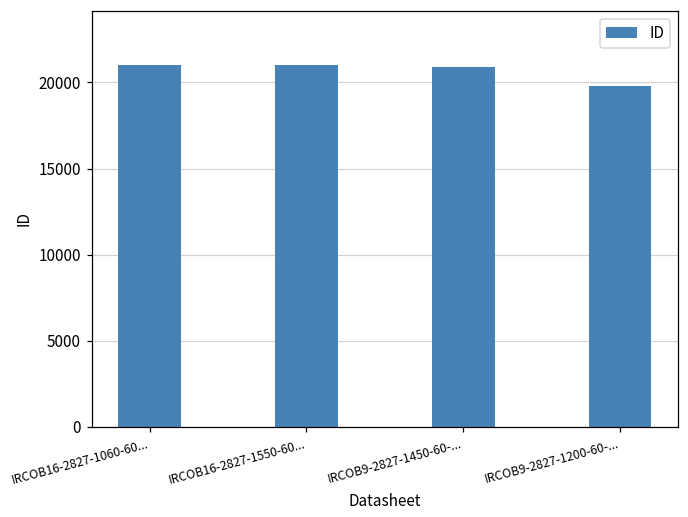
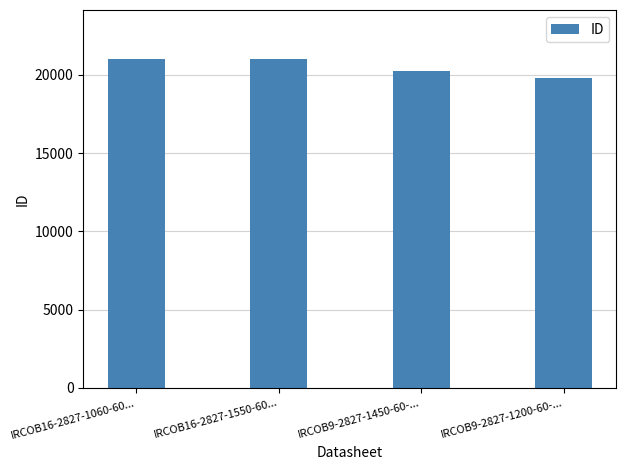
  {
    "IRCOB16-2827-1060-60...": 21000,
    "IRCOB16-2827-1550-60...": 21000,
-   "IRCOB9-2827-1450-60-...": 20900,
+   "IRCOB9-2827-1450-60-...": 20300,
    "IRCOB9-2827-1200-60-...": 19800
  }
